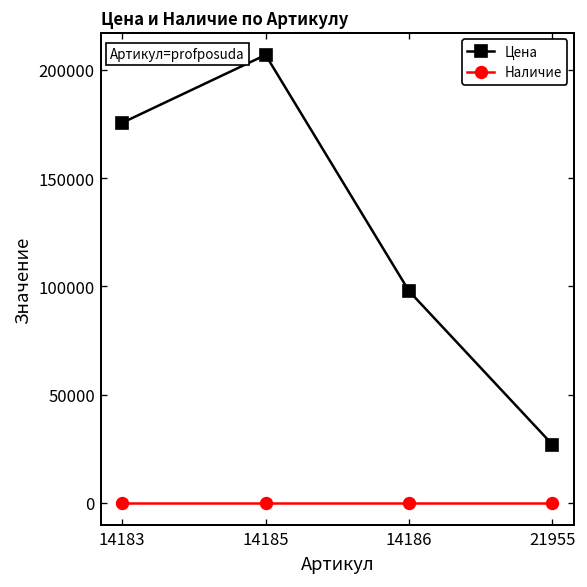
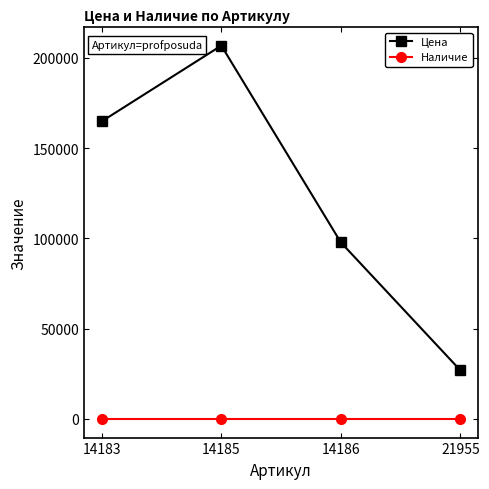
  {
    "Цена": {
-     "14183": 176000,
+     "14183": 165000,
      "14185": 207000,
      "14186": 98000,
      "21955": 27000
    },
    "Наличие": {
      "14183": 0,
      "14185": 0,
      "14186": 0,
      "21955": 0
    }
  }
